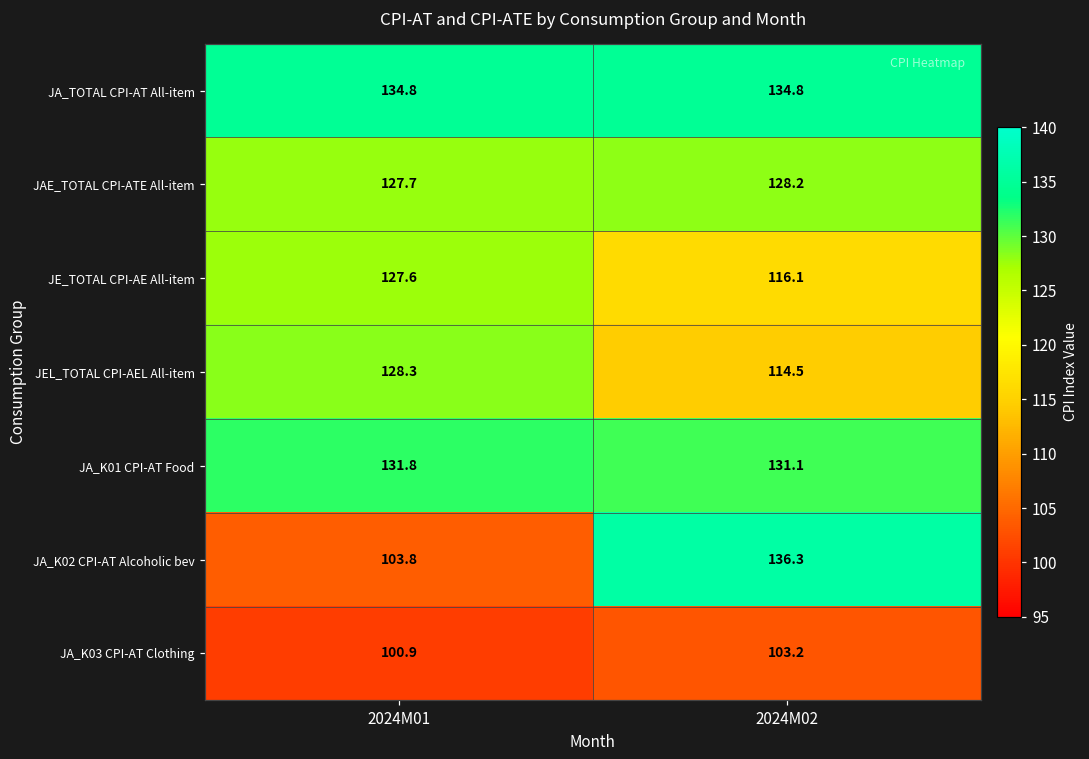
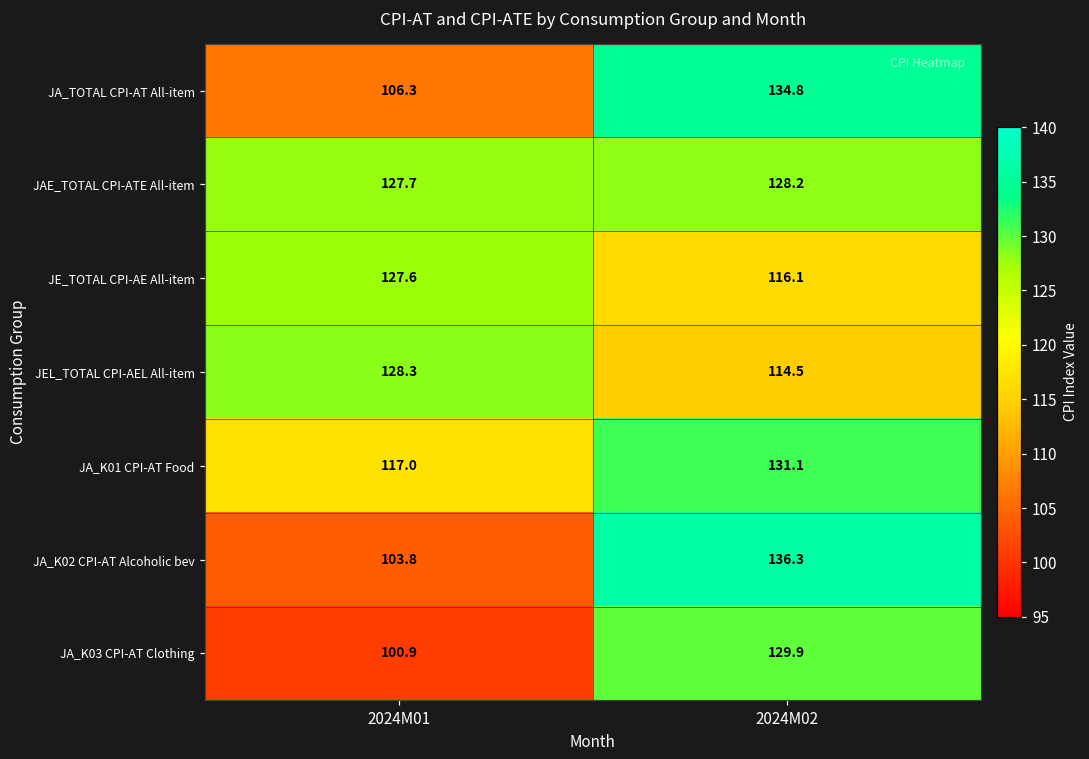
  {
    "JA_TOTAL CPI-AT All-item": {
-     "2024M01": 134.8
+     "2024M01": 106.3
    },
    "JAE_TOTAL CPI-ATE All-item": {
      "2024M01": 127.7,
      "2024M02": 128.2
    },
    "JE_TOTAL CPI-AE All-item": {
      "2024M01": 127.6,
      "2024M02": 116.1
    },
    "JEL_TOTAL CPI-AEL All-item": {
      "2024M01": 128.3,
      "2024M02": 114.5
    },
    "JA_K01 CPI-AT Food": {
-     "2024M01": 131.8,
+     "2024M01": 117.0,
      "2024M02": 131.1
    },
    "JA_K02 CPI-AT Alcoholic bev": {
      "2024M01": 103.8,
      "2024M02": 136.3
    },
    "JA_K03 CPI-AT Clothing": {
      "2024M01": 100.9,
-     "2024M02": 103.2
+     "2024M02": 129.9
    }
  }
